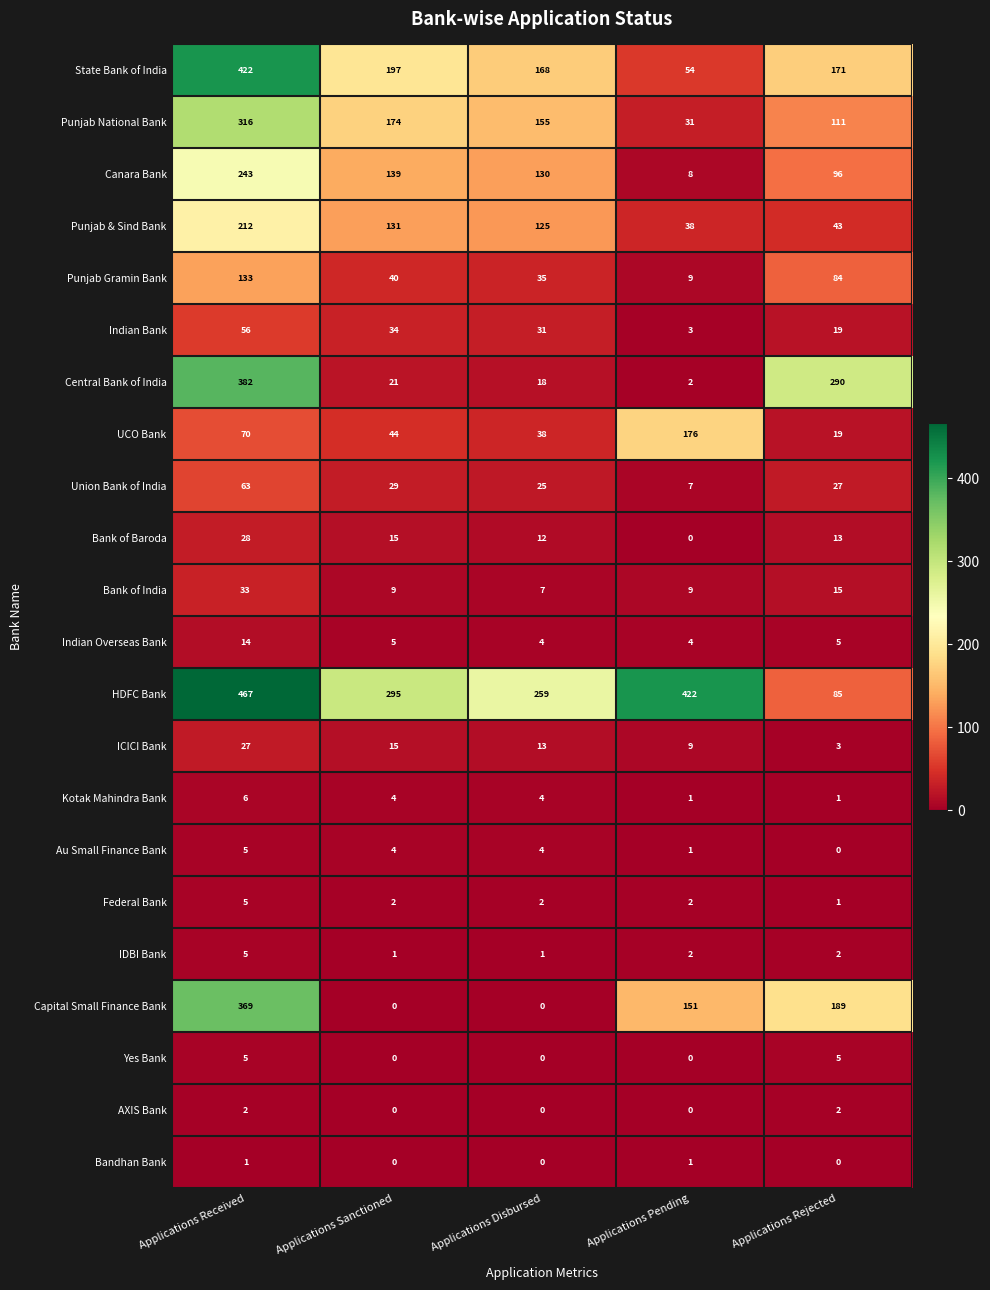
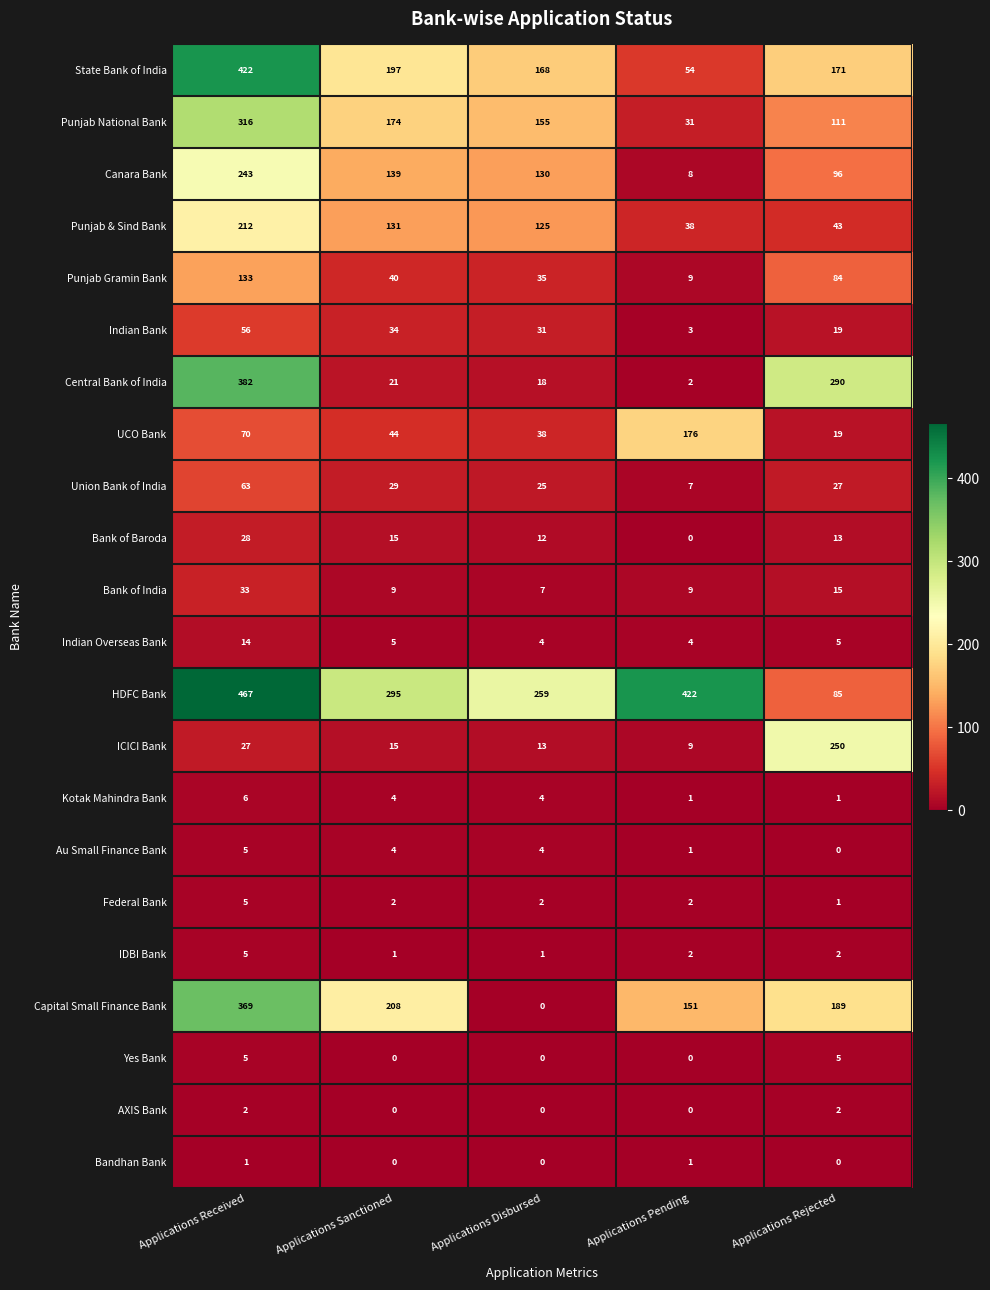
  {
    "State Bank of India": {
      "Applications Received": 422,
      "Applications Sanctioned": 197,
      "Applications Disbursed": 168,
      "Applications Pending": 54,
      "Applications Rejected": 171
    },
    "Punjab National Bank": {
      "Applications Received": 316,
      "Applications Sanctioned": 174,
      "Applications Disbursed": 155,
      "Applications Pending": 31,
      "Applications Rejected": 111
    },
    "Canara Bank": {
      "Applications Received": 243,
      "Applications Sanctioned": 139,
      "Applications Disbursed": 130,
      "Applications Pending": 8,
      "Applications Rejected": 96
    },
    "Punjab & Sind Bank": {
      "Applications Received": 212,
      "Applications Sanctioned": 131,
      "Applications Disbursed": 125,
      "Applications Pending": 38,
      "Applications Rejected": 43
    },
    "Punjab Gramin Bank": {
      "Applications Received": 133,
      "Applications Sanctioned": 40,
      "Applications Disbursed": 35,
      "Applications Pending": 9,
      "Applications Rejected": 84
    },
    "Indian Bank": {
      "Applications Received": 56,
      "Applications Sanctioned": 34,
      "Applications Disbursed": 31,
      "Applications Pending": 3,
      "Applications Rejected": 19
    },
    "Central Bank of India": {
      "Applications Received": 382,
      "Applications Sanctioned": 21,
      "Applications Disbursed": 18,
      "Applications Pending": 2,
      "Applications Rejected": 290
    },
    "UCO Bank": {
      "Applications Received": 70,
      "Applications Sanctioned": 44,
      "Applications Disbursed": 38,
      "Applications Pending": 176,
      "Applications Rejected": 19
    },
    "Union Bank of India": {
      "Applications Received": 63,
      "Applications Sanctioned": 29,
      "Applications Disbursed": 25,
      "Applications Pending": 7,
      "Applications Rejected": 27
    },
    "Bank of Baroda": {
      "Applications Received": 28,
      "Applications Sanctioned": 15,
      "Applications Disbursed": 12,
      "Applications Pending": 0,
      "Applications Rejected": 13
    },
    "Bank of India": {
      "Applications Received": 33,
      "Applications Sanctioned": 9,
      "Applications Disbursed": 7,
      "Applications Pending": 9,
      "Applications Rejected": 15
    },
    "Indian Overseas Bank": {
      "Applications Received": 14,
      "Applications Sanctioned": 5,
      "Applications Disbursed": 4,
      "Applications Pending": 4,
      "Applications Rejected": 5
    },
    "HDFC Bank": {
      "Applications Received": 467,
      "Applications Sanctioned": 295,
      "Applications Disbursed": 259,
      "Applications Pending": 422,
      "Applications Rejected": 85
    },
    "ICICI Bank": {
      "Applications Received": 27,
      "Applications Sanctioned": 15,
      "Applications Disbursed": 13,
      "Applications Pending": 9,
-     "Applications Rejected": 3
+     "Applications Rejected": 250
    },
    "Kotak Mahindra Bank": {
      "Applications Received": 6,
      "Applications Sanctioned": 4,
      "Applications Disbursed": 4,
      "Applications Pending": 1,
      "Applications Rejected": 1
    },
    "Au Small Finance Bank": {
      "Applications Received": 5,
      "Applications Sanctioned": 4,
      "Applications Disbursed": 4,
      "Applications Pending": 1,
      "Applications Rejected": 0
    },
    "Federal Bank": {
      "Applications Received": 5,
      "Applications Sanctioned": 2,
      "Applications Disbursed": 2,
      "Applications Pending": 2,
      "Applications Rejected": 1
    },
    "IDBI Bank": {
      "Applications Received": 5,
      "Applications Sanctioned": 1,
      "Applications Disbursed": 1,
      "Applications Pending": 2,
      "Applications Rejected": 2
    },
    "Capital Small Finance Bank": {
      "Applications Received": 369,
-     "Applications Sanctioned": 0,
+     "Applications Sanctioned": 208,
      "Applications Disbursed": 0,
      "Applications Pending": 151,
      "Applications Rejected": 189
    },
    "Yes Bank": {
      "Applications Received": 5,
      "Applications Sanctioned": 0,
      "Applications Disbursed": 0,
      "Applications Pending": 0,
      "Applications Rejected": 5
    },
    "AXIS Bank": {
      "Applications Received": 2,
      "Applications Sanctioned": 0,
      "Applications Disbursed": 0,
      "Applications Pending": 0,
      "Applications Rejected": 2
    },
    "Bandhan Bank": {
      "Applications Received": 1,
      "Applications Sanctioned": 0,
      "Applications Disbursed": 0,
      "Applications Pending": 1,
      "Applications Rejected": 0
    }
  }
